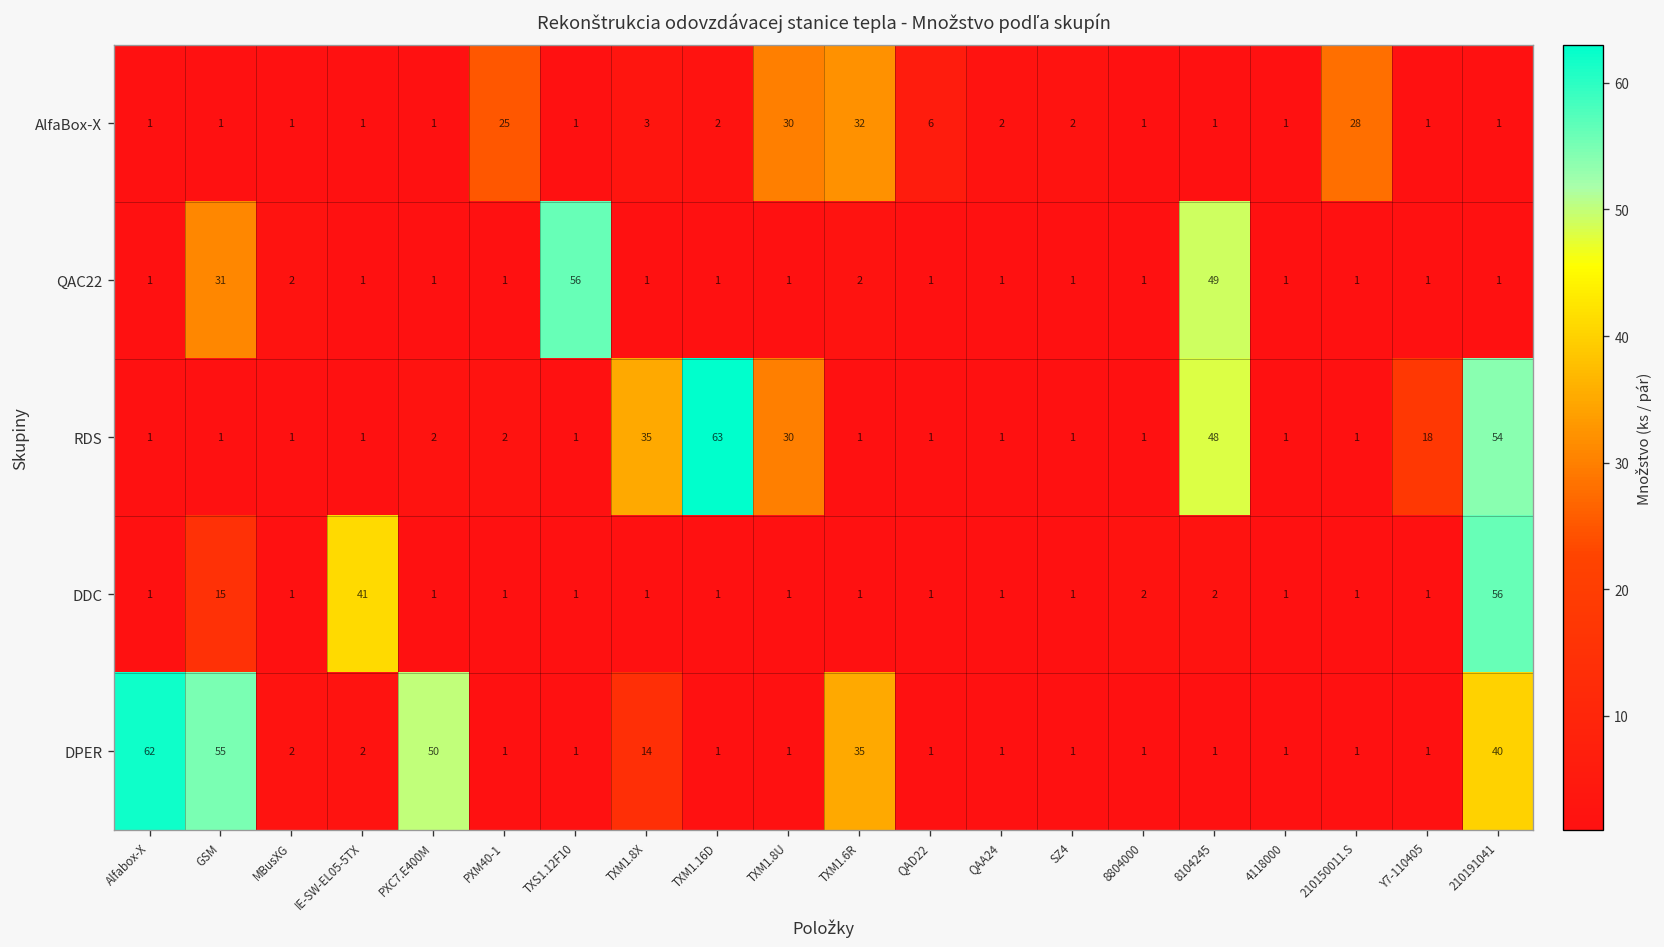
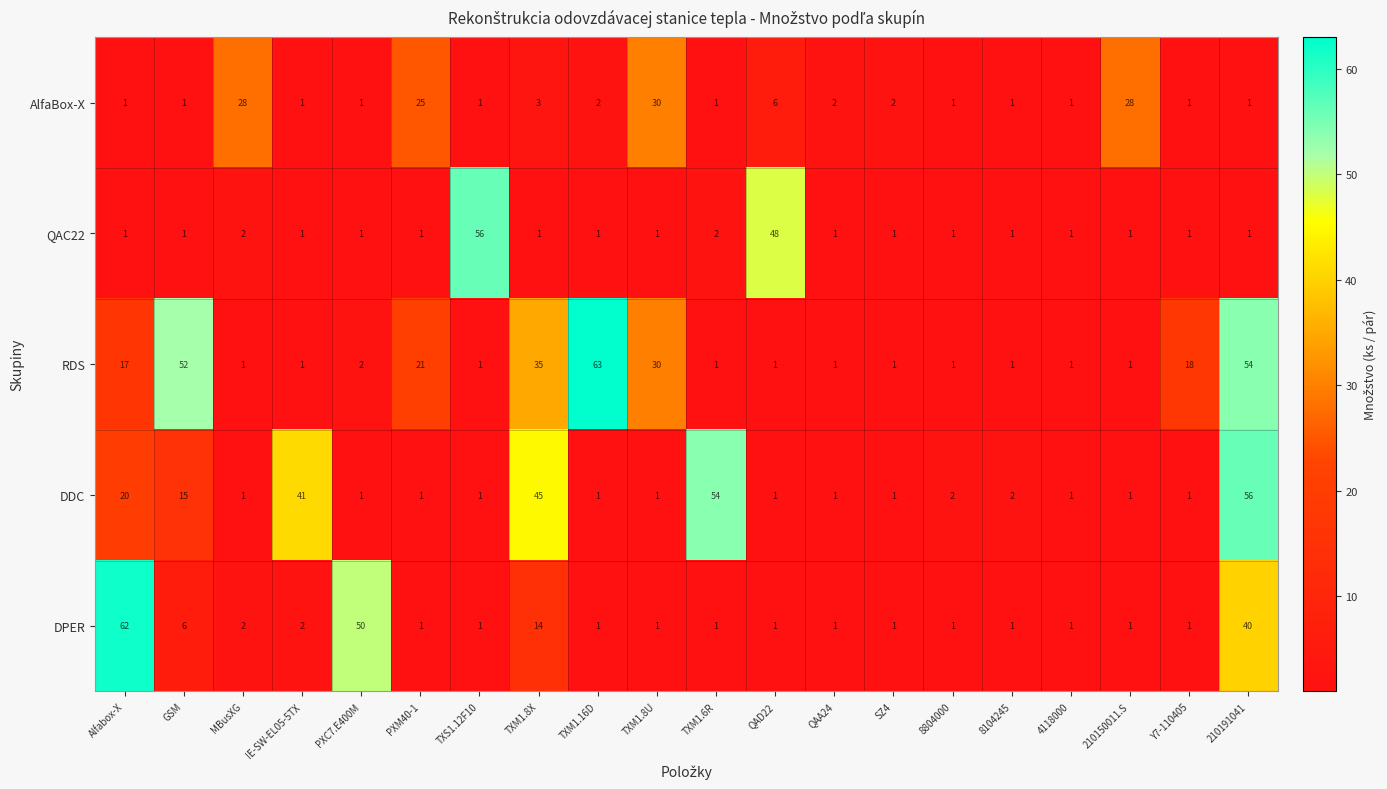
  {
    "AlfaBox-X": {
      "Alfabox-X": 1,
      "GSM": 1,
-     "MBusXG": 1,
+     "MBusXG": 28,
      "IE-SW-EL05-5TX": 1,
      "PXC7.E400M": 1,
      "PXM40-1": 25,
      "TXS1.12F10": 1,
      "TXM1.8X": 3,
      "TXM1.16D": 2,
      "TXM1.8U": 30,
-     "TXM1.6R": 32,
+     "TXM1.6R": 1,
      "QAD22": 6,
      "QAA24": 2,
      "SZ4": 2,
      "8804000": 1,
      "8104245": 1,
      "4118000": 1,
      "210150011.S": 28,
      "Y7-110405": 1,
      "210191041": 1
    },
    "QAC22": {
      "Alfabox-X": 1,
-     "GSM": 31,
+     "GSM": 1,
      "MBusXG": 2,
      "IE-SW-EL05-5TX": 1,
      "PXC7.E400M": 1,
      "PXM40-1": 1,
      "TXS1.12F10": 56,
      "TXM1.8X": 1,
      "TXM1.16D": 1,
      "TXM1.8U": 1,
      "TXM1.6R": 2,
-     "QAD22": 1,
+     "QAD22": 48,
      "QAA24": 1,
      "SZ4": 1,
      "8804000": 1,
-     "8104245": 49,
+     "8104245": 1,
      "4118000": 1,
      "210150011.S": 1,
      "Y7-110405": 1,
      "210191041": 1
    },
    "RDS": {
-     "Alfabox-X": 1,
-     "GSM": 1,
+     "Alfabox-X": 17,
+     "GSM": 52,
      "MBusXG": 1,
      "IE-SW-EL05-5TX": 1,
      "PXC7.E400M": 2,
-     "PXM40-1": 2,
+     "PXM40-1": 21,
      "TXS1.12F10": 1,
      "TXM1.8X": 35,
      "TXM1.16D": 63,
      "TXM1.8U": 30,
      "TXM1.6R": 1,
      "QAD22": 1,
      "QAA24": 1,
      "SZ4": 1,
      "8804000": 1,
-     "8104245": 48,
+     "8104245": 1,
      "4118000": 1,
      "210150011.S": 1,
      "Y7-110405": 18,
      "210191041": 54
    },
    "DDC": {
-     "Alfabox-X": 1,
+     "Alfabox-X": 20,
      "GSM": 15,
      "MBusXG": 1,
      "IE-SW-EL05-5TX": 41,
      "PXC7.E400M": 1,
      "PXM40-1": 1,
      "TXS1.12F10": 1,
-     "TXM1.8X": 1,
+     "TXM1.8X": 45,
      "TXM1.16D": 1,
      "TXM1.8U": 1,
-     "TXM1.6R": 1,
+     "TXM1.6R": 54,
      "QAD22": 1,
      "QAA24": 1,
      "SZ4": 1,
      "8804000": 2,
      "8104245": 2,
      "4118000": 1,
      "210150011.S": 1,
      "Y7-110405": 1,
      "210191041": 56
    },
    "DPER": {
      "Alfabox-X": 62,
-     "GSM": 55,
+     "GSM": 6,
      "MBusXG": 2,
      "IE-SW-EL05-5TX": 2,
      "PXC7.E400M": 50,
      "PXM40-1": 1,
      "TXS1.12F10": 1,
      "TXM1.8X": 14,
      "TXM1.16D": 1,
      "TXM1.8U": 1,
-     "TXM1.6R": 35,
+     "TXM1.6R": 1,
      "QAD22": 1,
      "QAA24": 1,
      "SZ4": 1,
      "8804000": 1,
      "8104245": 1,
      "4118000": 1,
      "210150011.S": 1,
      "Y7-110405": 1,
      "210191041": 40
    }
  }
